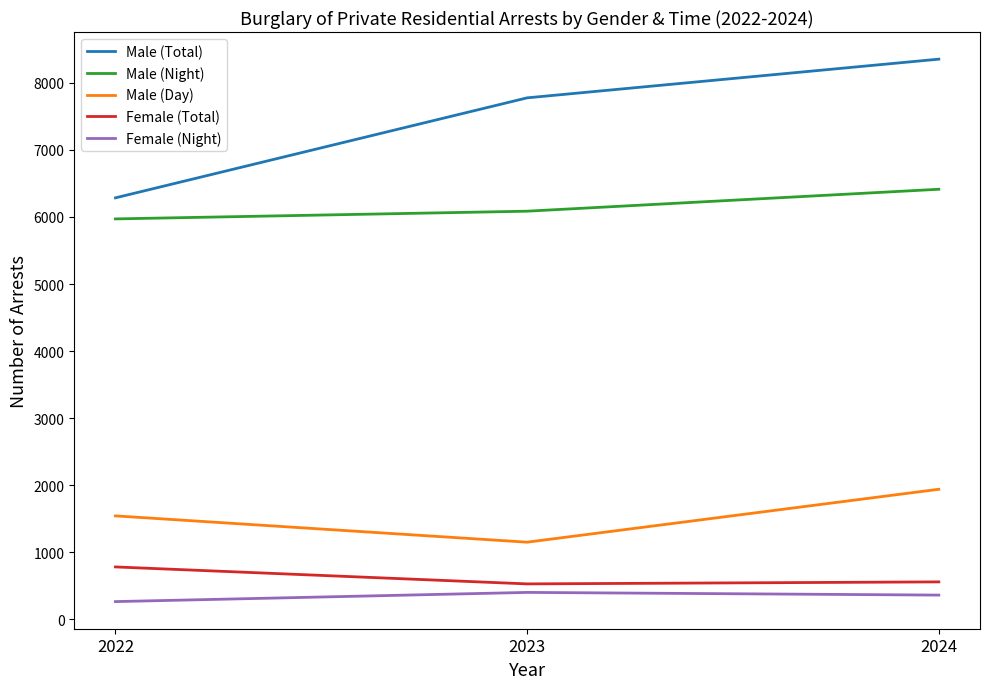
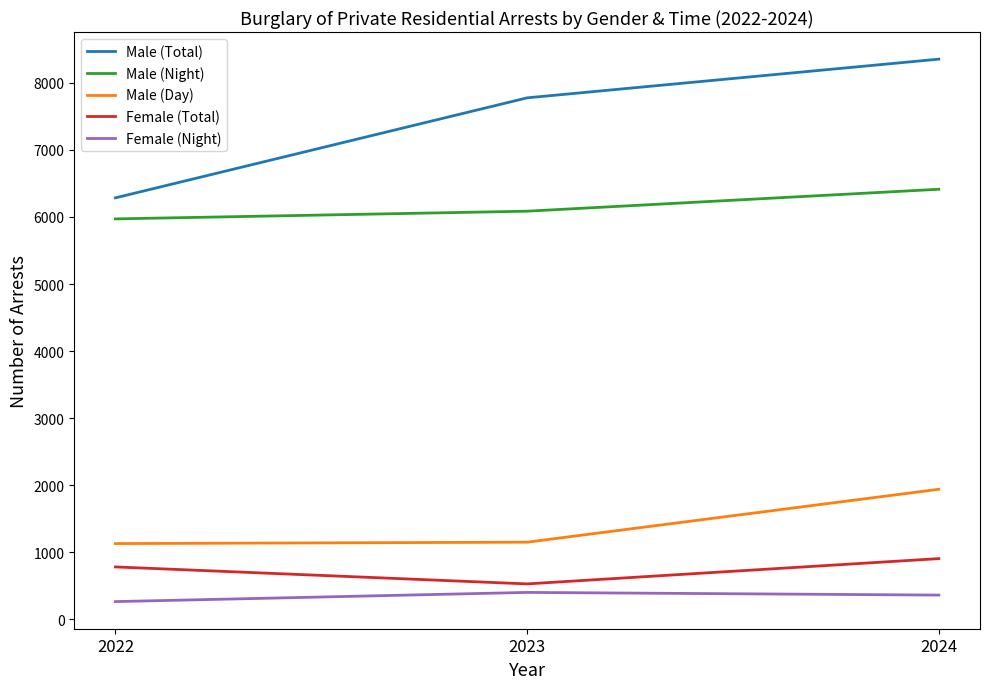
  {
    "Male (Total)": {
      "2022": 6300,
      "2023": 7800,
      "2024": 8400
    },
    "Male (Night)": {
      "2022": 6000,
      "2023": 6100,
      "2024": 6400
    },
    "Male (Day)": {
-     "2022": 1500,
+     "2022": 1100,
      "2023": 1200,
      "2024": 1900
    },
    "Female (Total)": {
      "2022": 800,
      "2023": 500,
-     "2024": 600
+     "2024": 900
    },
    "Female (Night)": {
      "2022": 300,
      "2023": 400,
      "2024": 400
    }
  }
